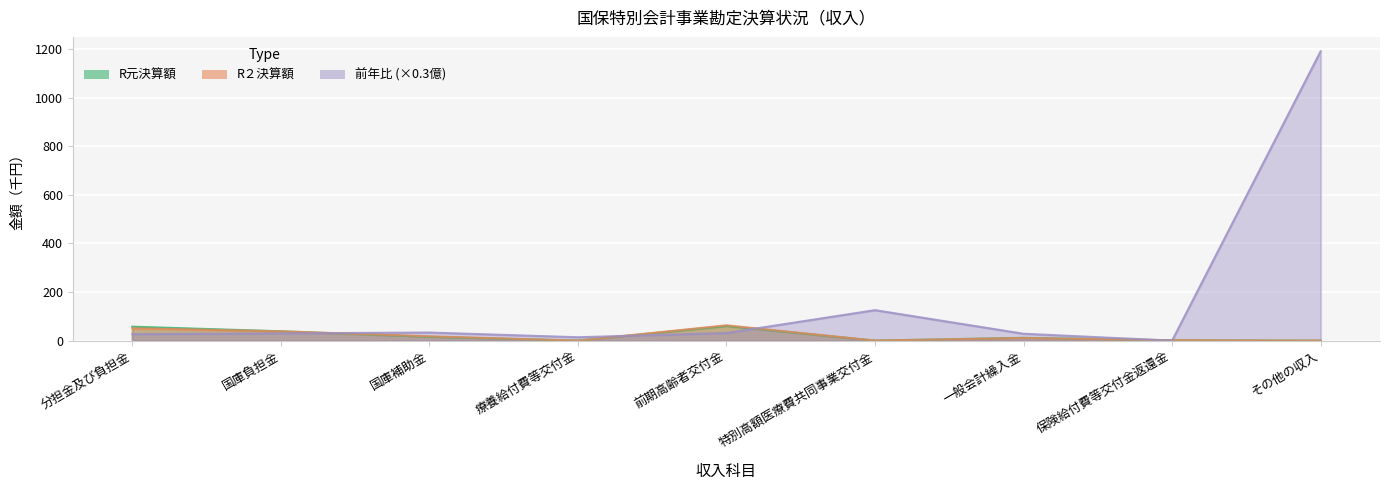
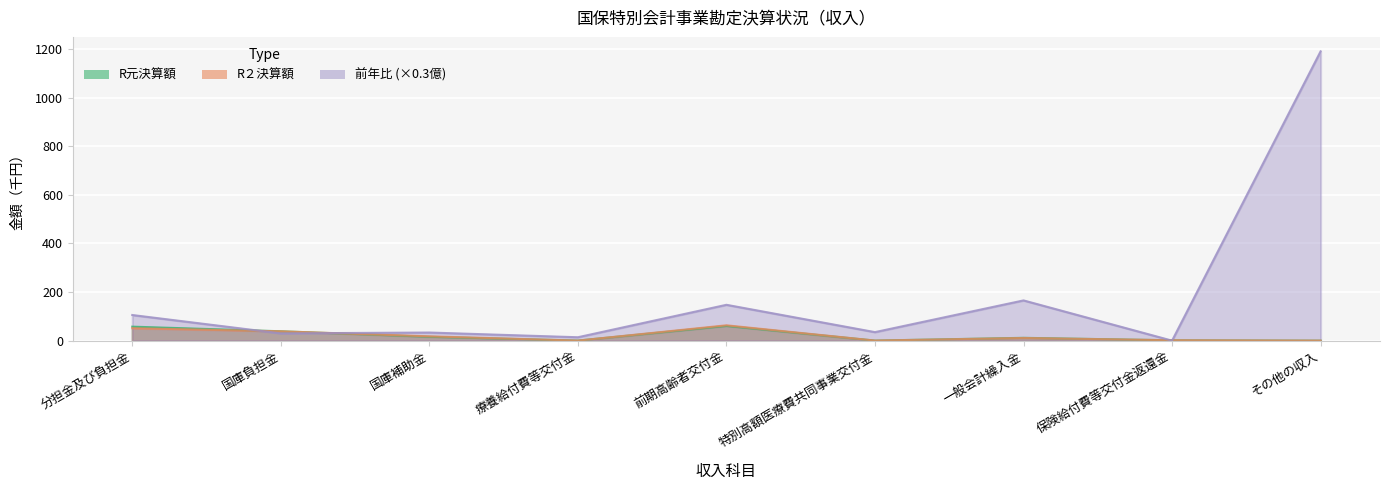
  {
    "前年比 (×0.3億)": {
-     "分担金及び負担金": 30,
+     "分担金及び負担金": 110,
      "国庫補助金": 30,
      "療養給付費等交付金": 10,
-     "前期高齢者交付金": 30,
-     "特別高額医療費共同事業交付金": 130,
-     "一般会計繰入金": 30,
+     "前期高齢者交付金": 150,
+     "特別高額医療費共同事業交付金": 40,
+     "一般会計繰入金": 170,
      "その他の収入": 1190
    }
  }
